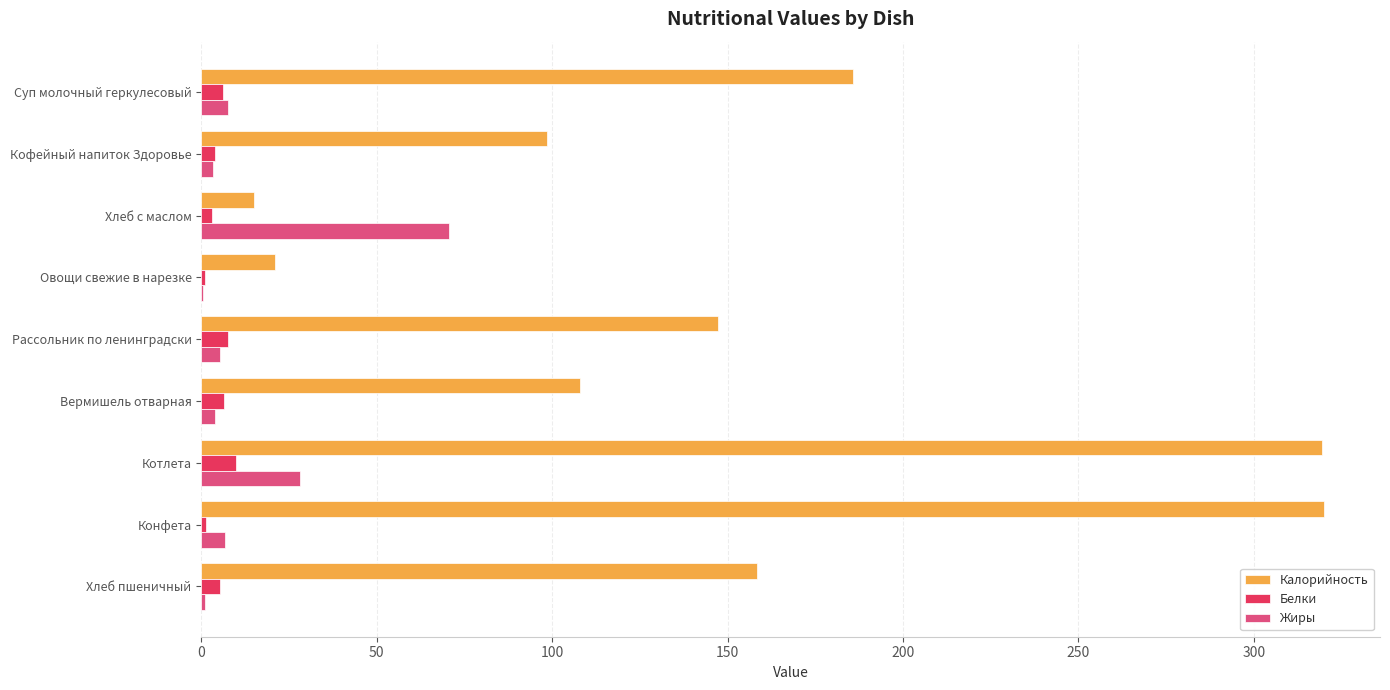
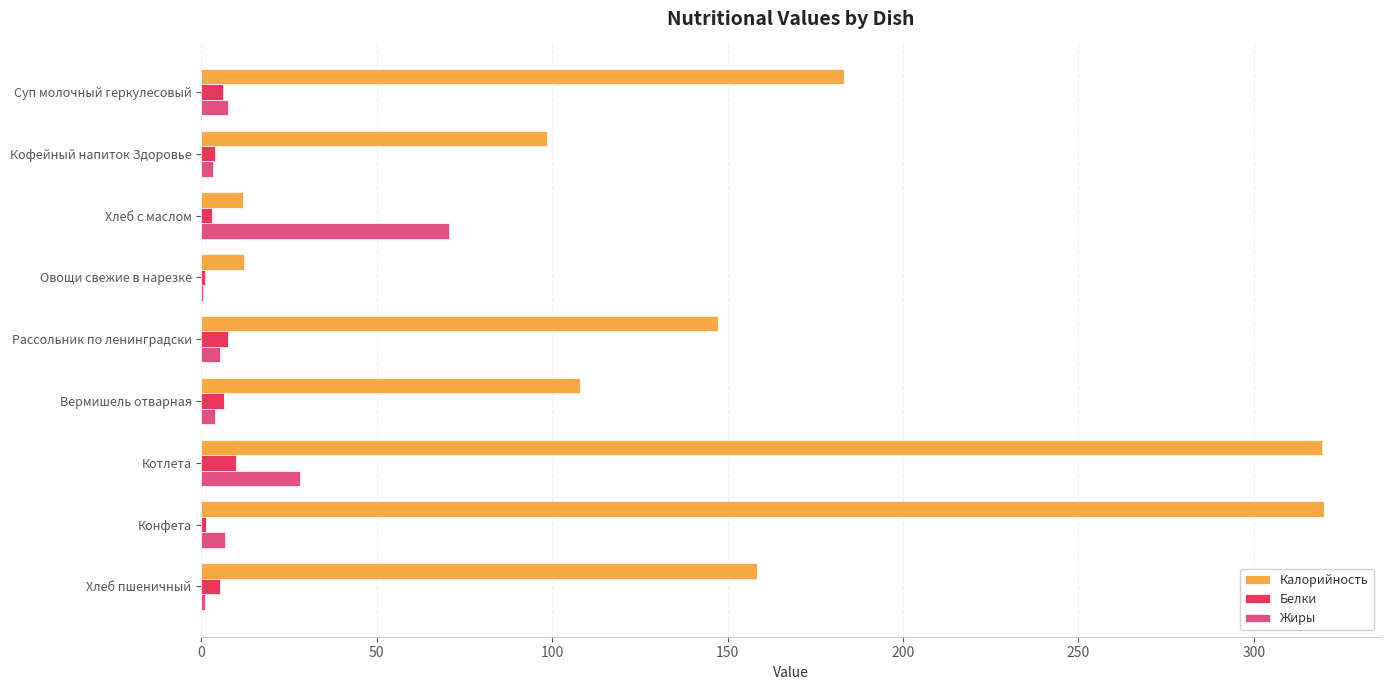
  {
    "Калорийность": {
-     "Суп молочный геркулесовый": 186,
+     "Суп молочный геркулесовый": 183,
      "Кофейный напиток Здоровье": 99,
-     "Хлеб с маслом": 15,
-     "Овощи свежие в нарезке": 21,
+     "Хлеб с маслом": 12,
+     "Овощи свежие в нарезке": 12,
      "Рассольник по ленинградски": 147,
      "Вермишель отварная": 108,
      "Котлета": 320,
      "Конфета": 320,
      "Хлеб пшеничный": 158
    }
  }
